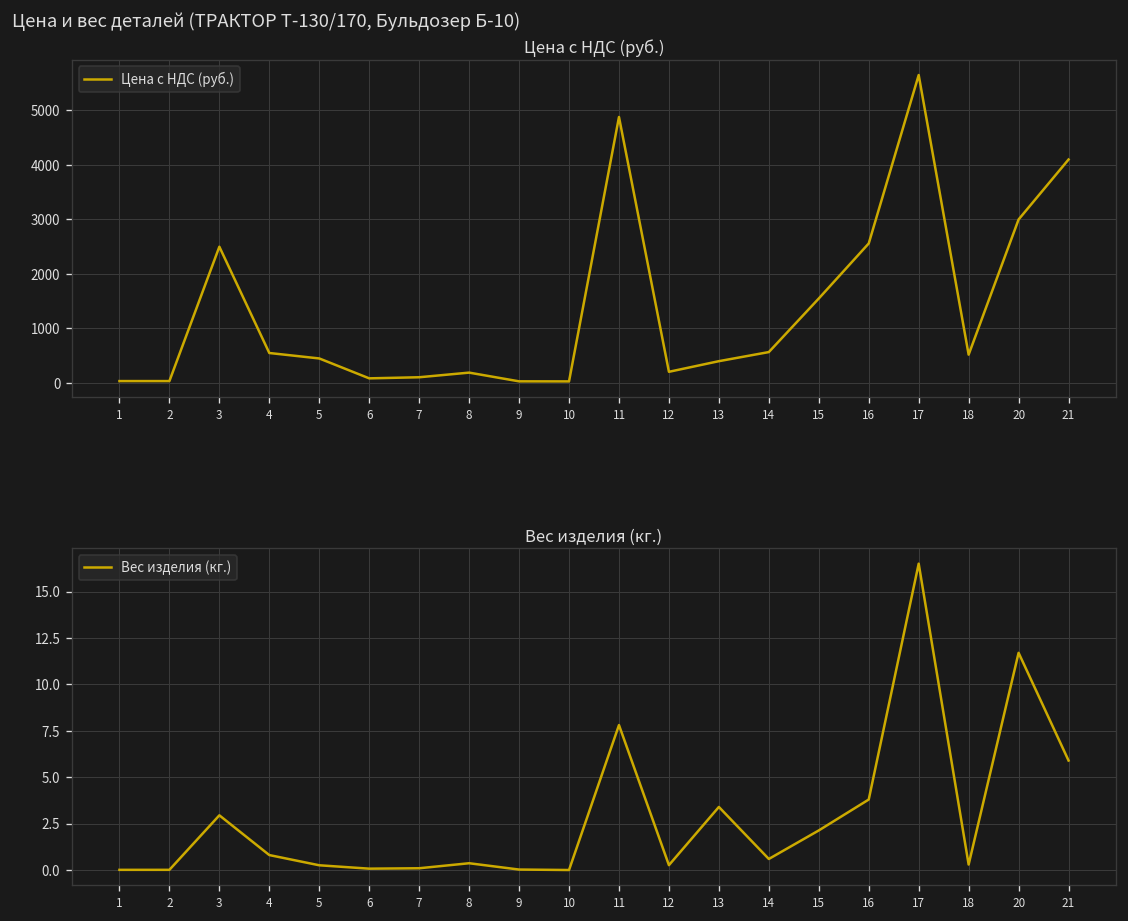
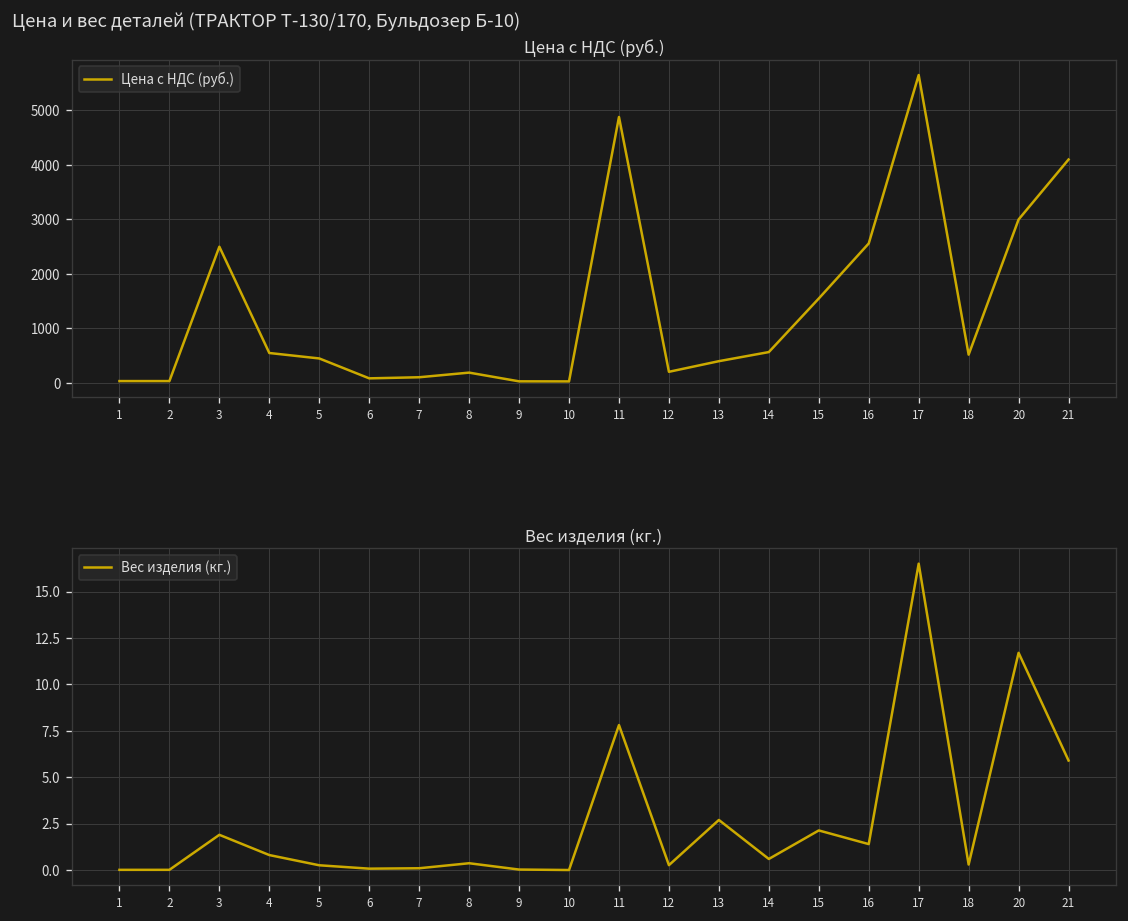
  {
    "Цена с НДС (руб.)": {
      "1": 0,
      "2": 0,
      "3": 2500,
      "4": 600,
      "5": 500,
      "6": 100,
      "7": 100,
      "8": 200,
      "9": 0,
      "10": 0,
      "11": 4900,
      "12": 200,
      "13": 400,
      "14": 600,
      "15": 1600,
      "16": 2600,
      "17": 5700,
      "18": 500,
      "20": 3000,
      "21": 4100
    },
    "Вес изделия (кг.)": {
      "1": 0.0,
      "2": 0.0,
-     "3": 3.0,
+     "3": 1.9,
      "4": 0.8,
      "5": 0.3,
      "6": 0.1,
      "7": 0.1,
      "8": 0.4,
      "9": 0.0,
      "10": 0.0,
      "11": 7.8,
      "12": 0.3,
-     "13": 3.4,
+     "13": 2.7,
      "14": 0.6,
      "15": 2.1,
-     "16": 3.8,
+     "16": 1.4,
      "17": 16.5,
      "18": 0.3,
      "20": 11.7,
      "21": 5.9
    }
  }
